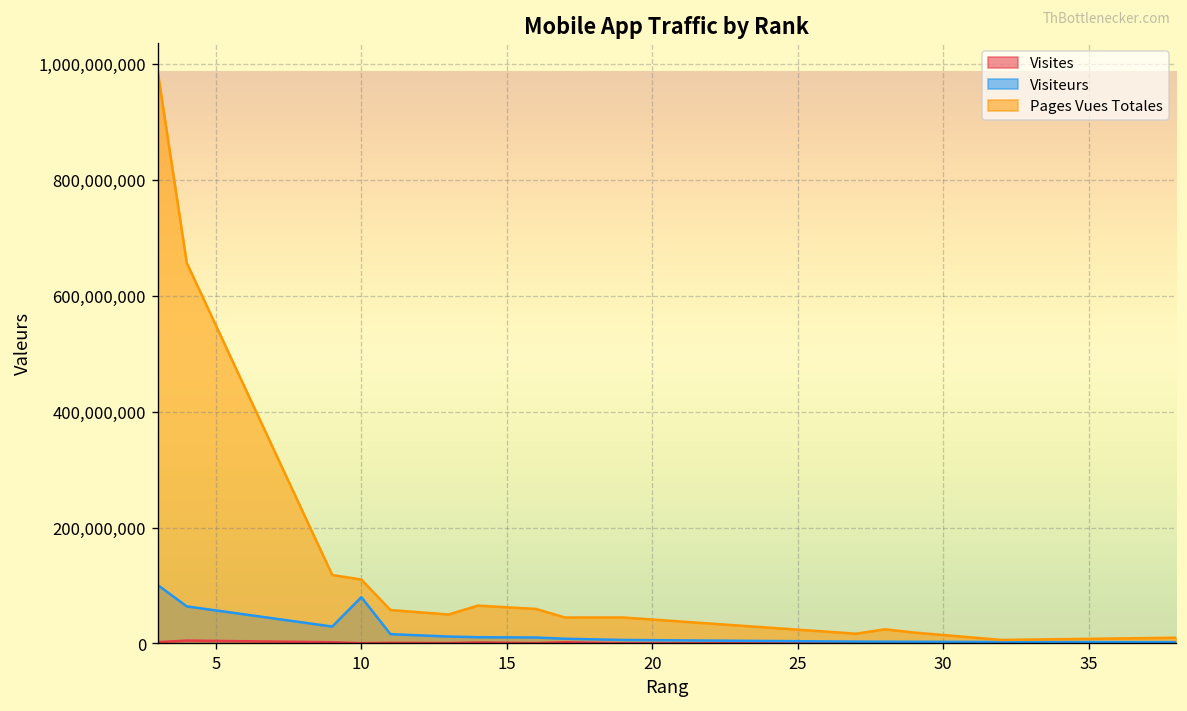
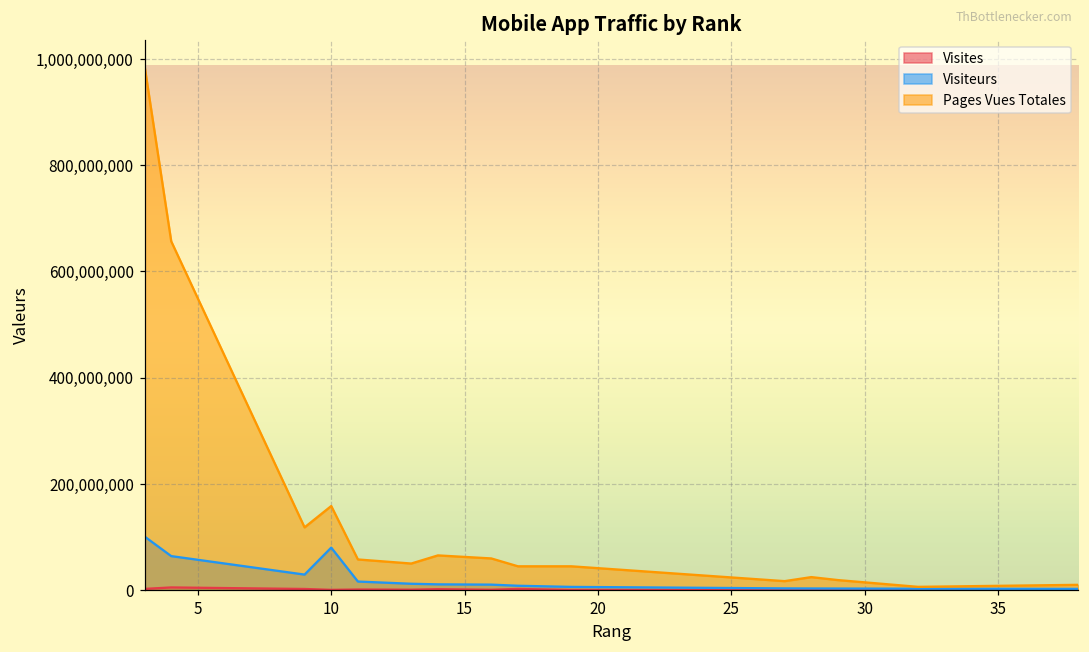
  {
    "Visites": {
      "10": "0"
    },
    "Visiteurs": {
      "10": "80,000,000"
    },
    "Pages Vues Totales": {
-     "10": "110,000,000"
+     "10": "160,000,000"
    }
  }
